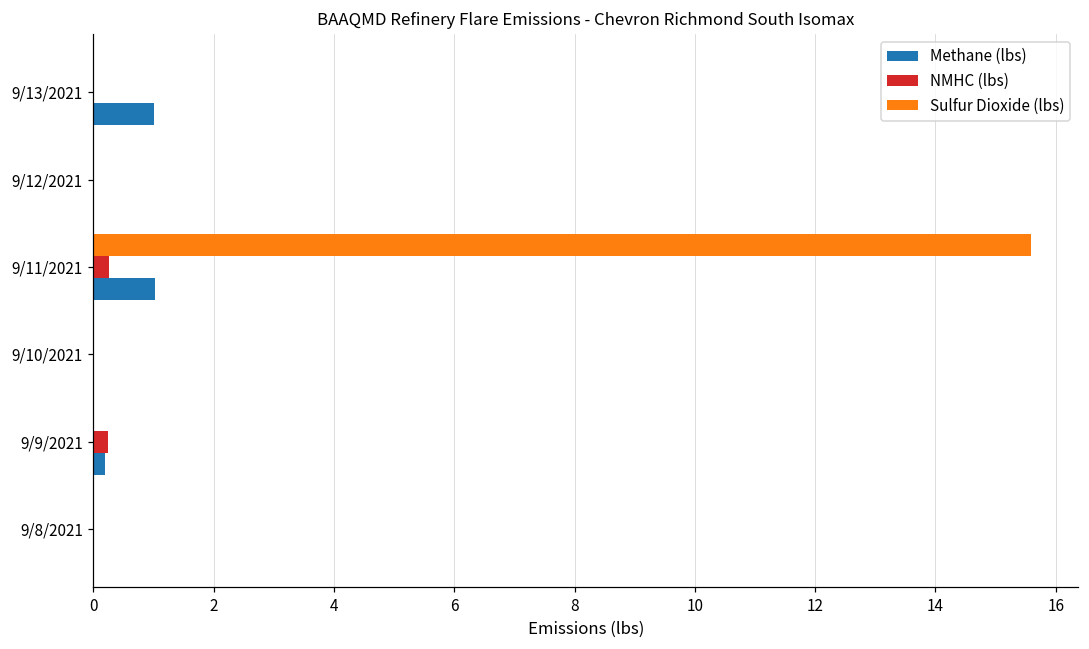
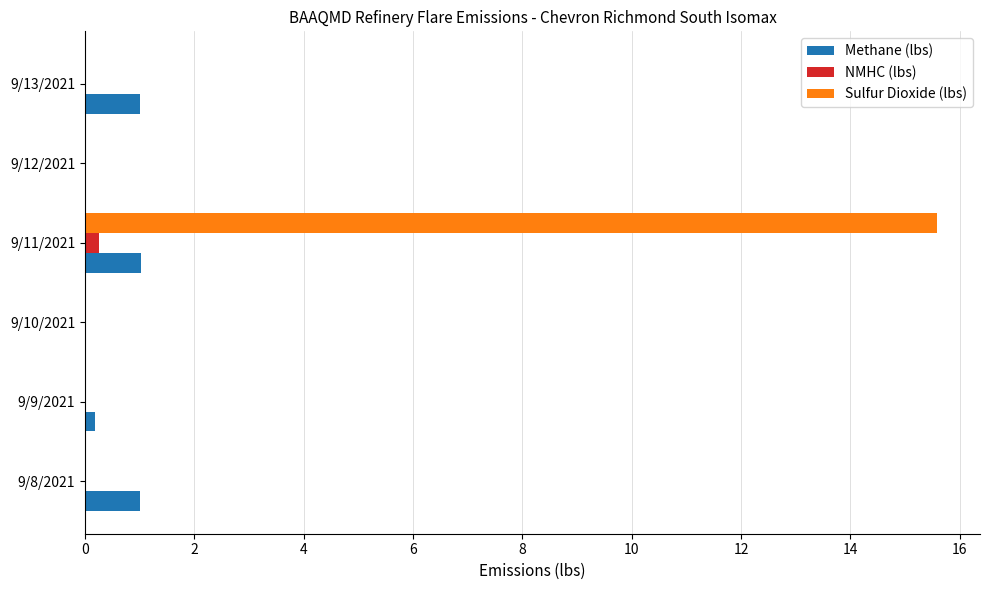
  {
    "Methane (lbs)": {
      "9/13/2021": 1,
      "9/12/2021": 0,
      "9/11/2021": 1,
      "9/10/2021": 0,
      "9/9/2021": 0.2,
-     "9/8/2021": 0
+     "9/8/2021": 1
    },
    "NMHC (lbs)": {
      "9/13/2021": 0.0,
      "9/12/2021": 0.0,
      "9/11/2021": 0.3,
      "9/10/2021": 0.0,
-     "9/9/2021": 0.2,
+     "9/9/2021": 0.0,
      "9/8/2021": 0.0
    },
    "Sulfur Dioxide (lbs)": {
      "9/13/2021": 0.0,
      "9/12/2021": 0.0,
      "9/11/2021": 15.6,
      "9/10/2021": 0.0,
      "9/9/2021": 0.0,
      "9/8/2021": 0.0
    }
  }
